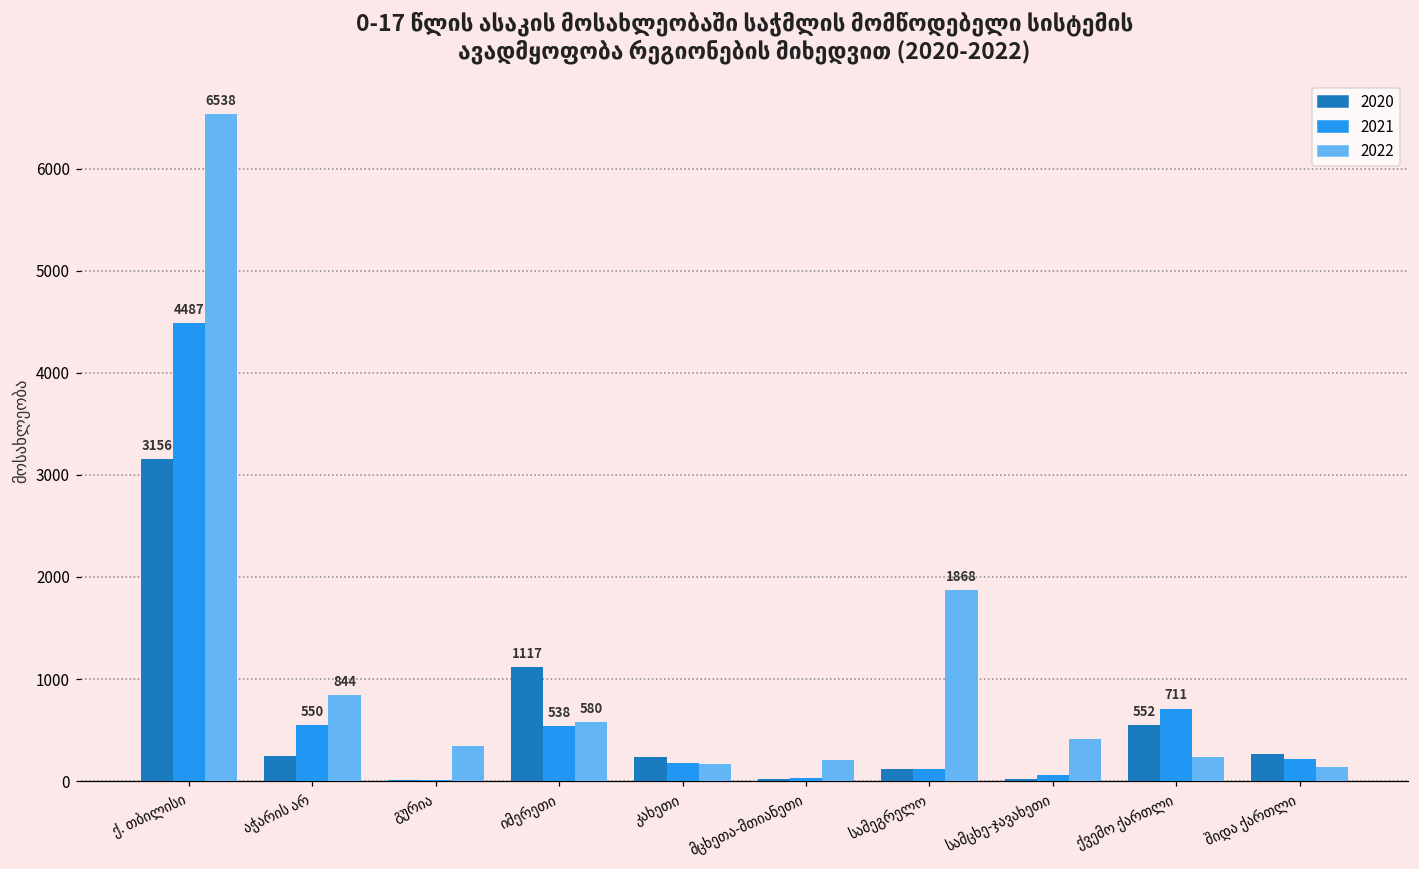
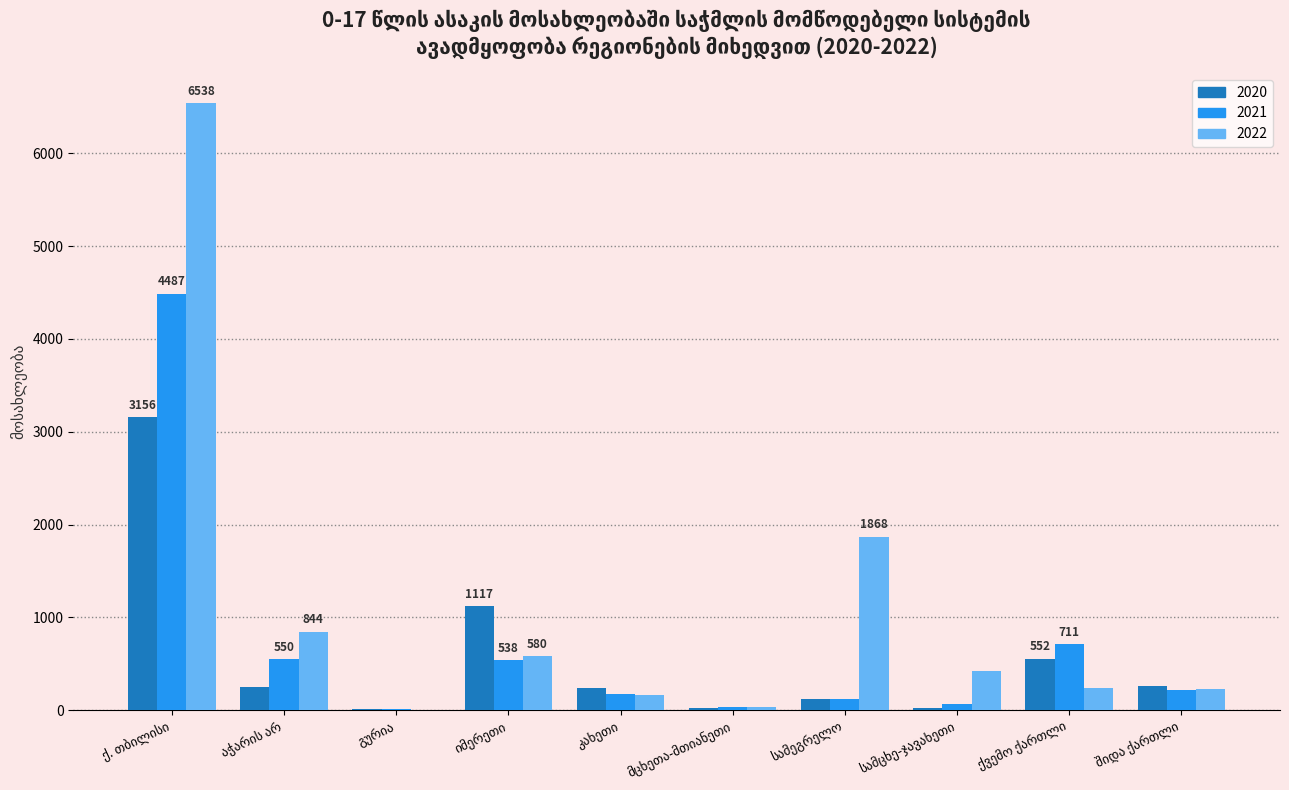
  {
    "2022": {
-     "გურია": 300,
+     "გურია": 0,
      "კახეთი": 200,
-     "მცხეთა-მთიანეთი": 200,
+     "მცხეთა-მთიანეთი": 0,
      "სამცხე-ჯავახეთი": 400,
      "ქვემო ქართლი": 200,
-     "შიდა ქართლი": 100
+     "შიდა ქართლი": 200
    }
  }
